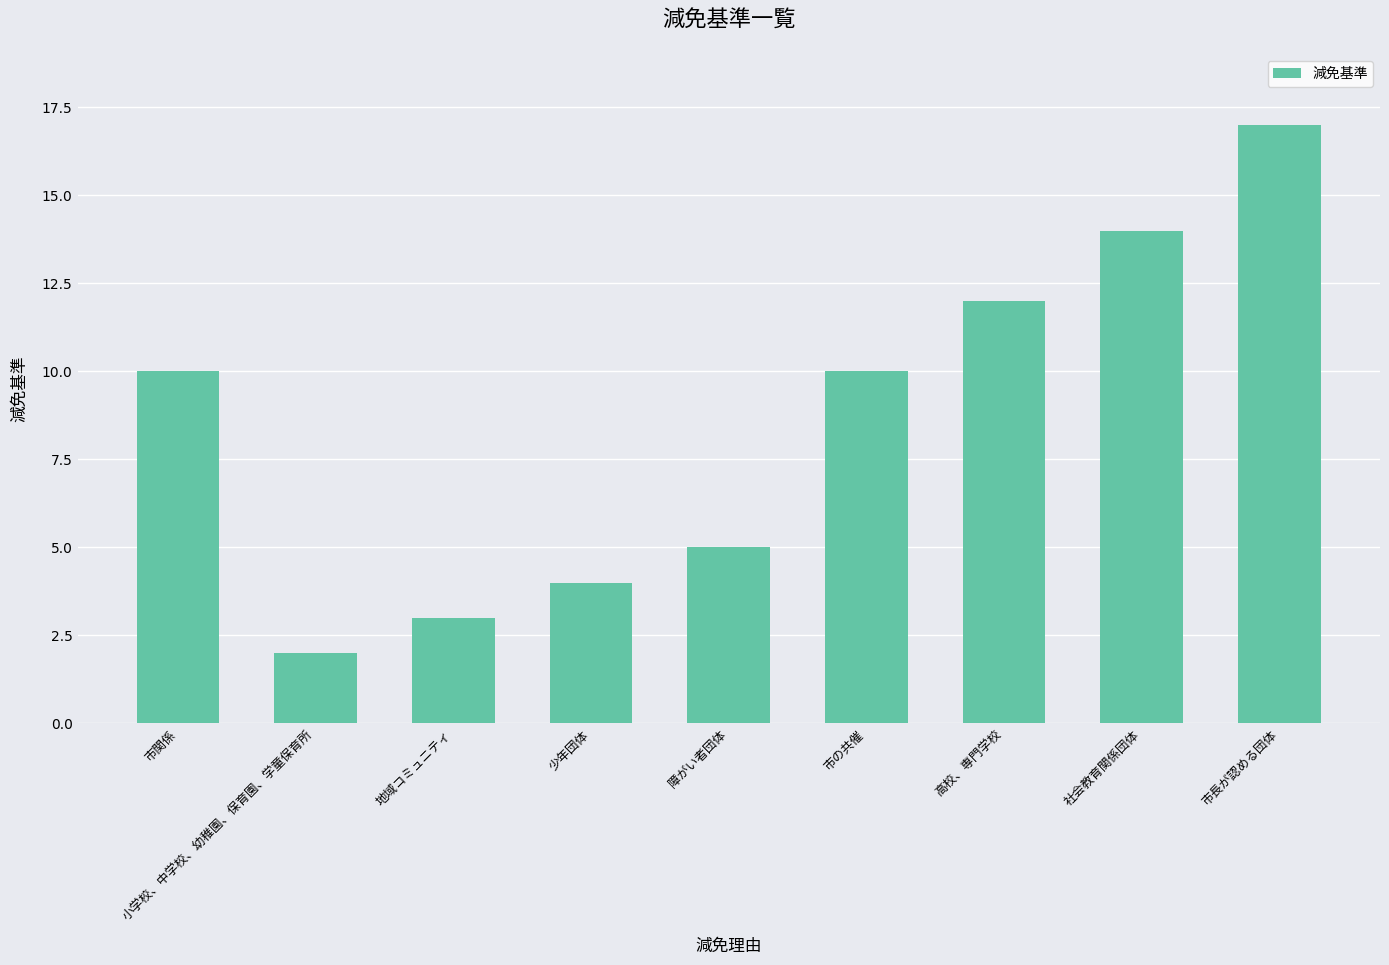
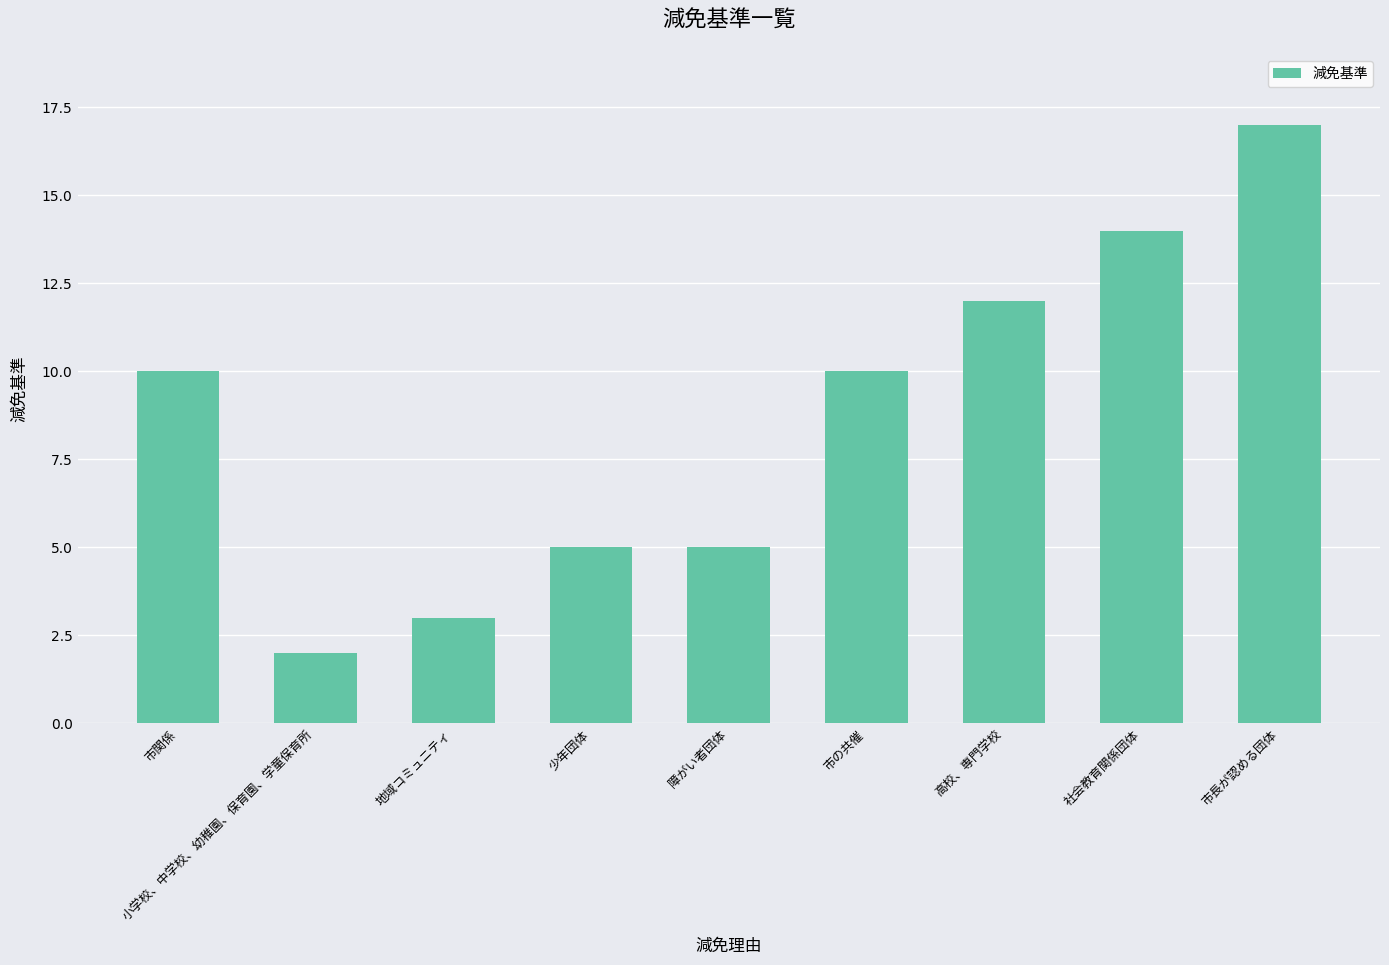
  {
    "市関係": 10,
    "小学校、中学校、幼稚園、保育園、学童保育所": 2,
    "地域コミュニティ": 3,
-   "少年団体": 4,
+   "少年団体": 5,
    "障がい者団体": 5,
    "市の共催": 10,
    "高校、専門学校": 12,
    "社会教育関係団体": 14,
    "市長が認める団体": 17
  }
